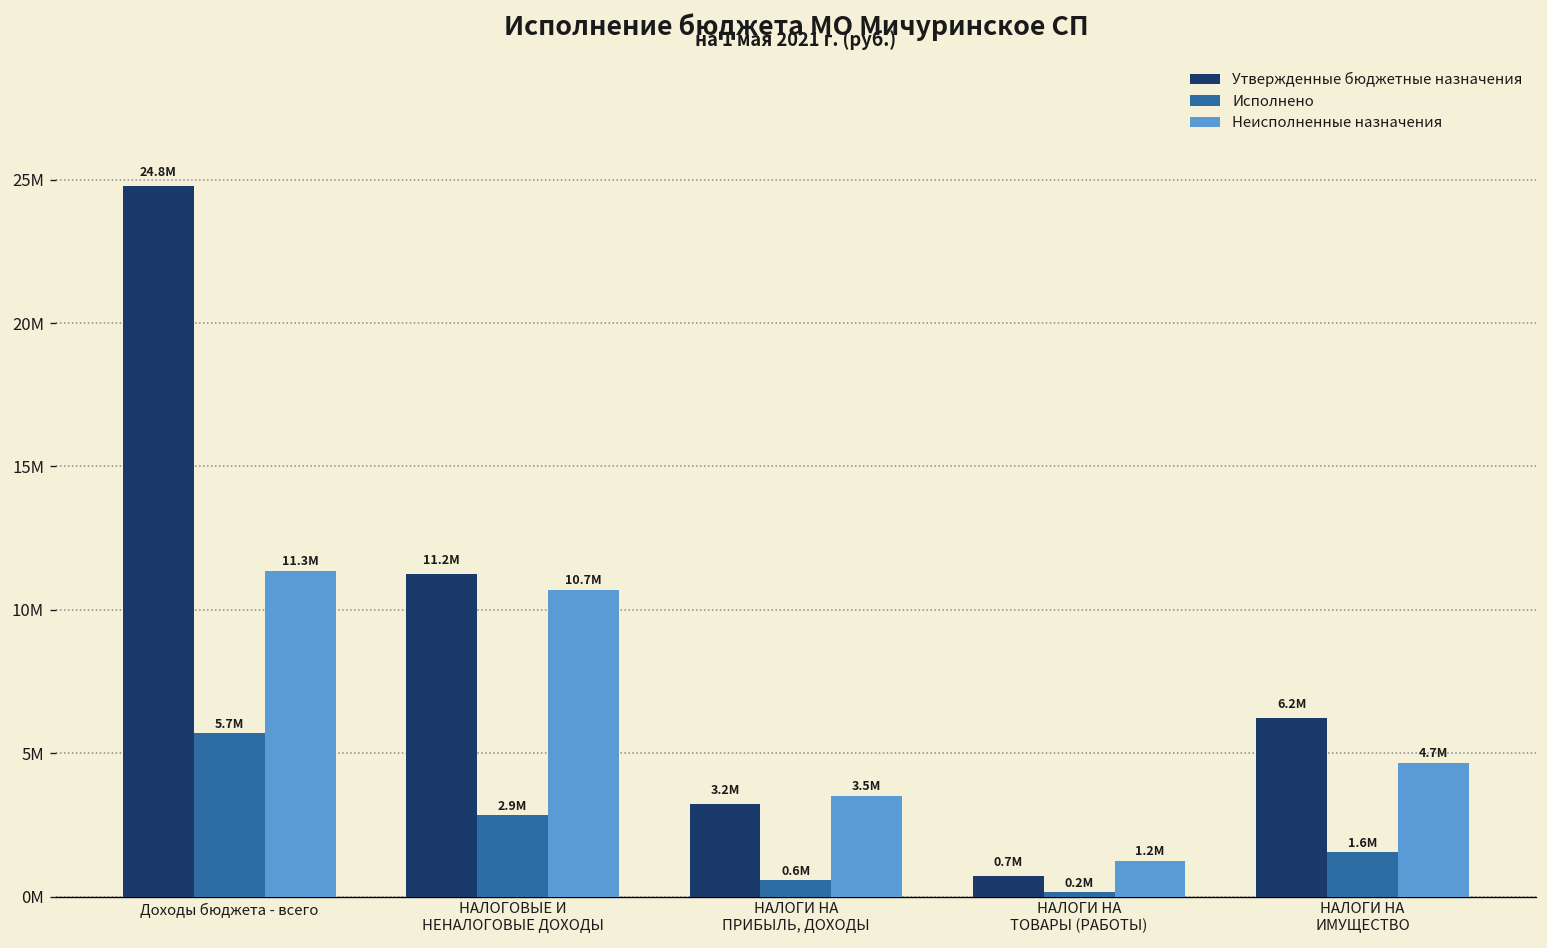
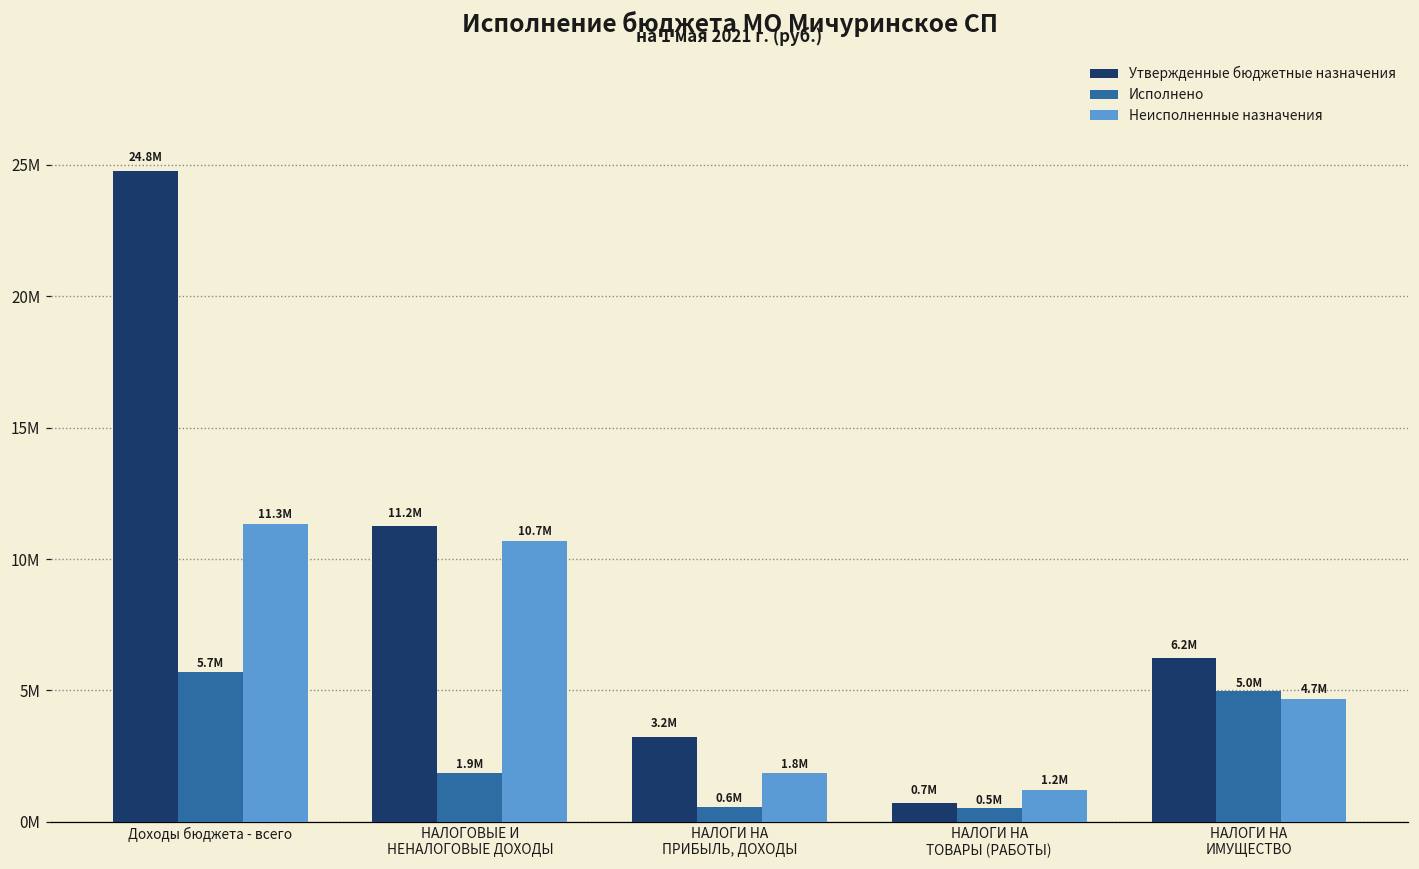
  {
    "Утвержденные бюджетные назначения": {
      "Доходы бюджета - всего": "24.8M",
      "НАЛОГОВЫЕ И НЕНАЛОГОВЫЕ ДОХОДЫ": "11.2M",
      "НАЛОГИ НА ПРИБЫЛЬ, ДОХОДЫ": "3.2M",
      "НАЛОГИ НА ТОВАРЫ (РАБОТЫ)": "0.7M",
      "НАЛОГИ НА ИМУЩЕСТВО": "6.2M"
    },
    "Исполнено": {
      "Доходы бюджета - всего": "5.7M",
-     "НАЛОГОВЫЕ И НЕНАЛОГОВЫЕ ДОХОДЫ": "2.9M",
+     "НАЛОГОВЫЕ И НЕНАЛОГОВЫЕ ДОХОДЫ": "1.9M",
      "НАЛОГИ НА ПРИБЫЛЬ, ДОХОДЫ": "0.6M",
-     "НАЛОГИ НА ТОВАРЫ (РАБОТЫ)": "0.2M",
-     "НАЛОГИ НА ИМУЩЕСТВО": "1.6M"
+     "НАЛОГИ НА ТОВАРЫ (РАБОТЫ)": "0.5M",
+     "НАЛОГИ НА ИМУЩЕСТВО": "5.0M"
    },
    "Неисполненные назначения": {
      "Доходы бюджета - всего": "11.3M",
      "НАЛОГОВЫЕ И НЕНАЛОГОВЫЕ ДОХОДЫ": "10.7M",
-     "НАЛОГИ НА ПРИБЫЛЬ, ДОХОДЫ": "3.5M",
+     "НАЛОГИ НА ПРИБЫЛЬ, ДОХОДЫ": "1.8M",
      "НАЛОГИ НА ТОВАРЫ (РАБОТЫ)": "1.2M",
      "НАЛОГИ НА ИМУЩЕСТВО": "4.7M"
    }
  }
